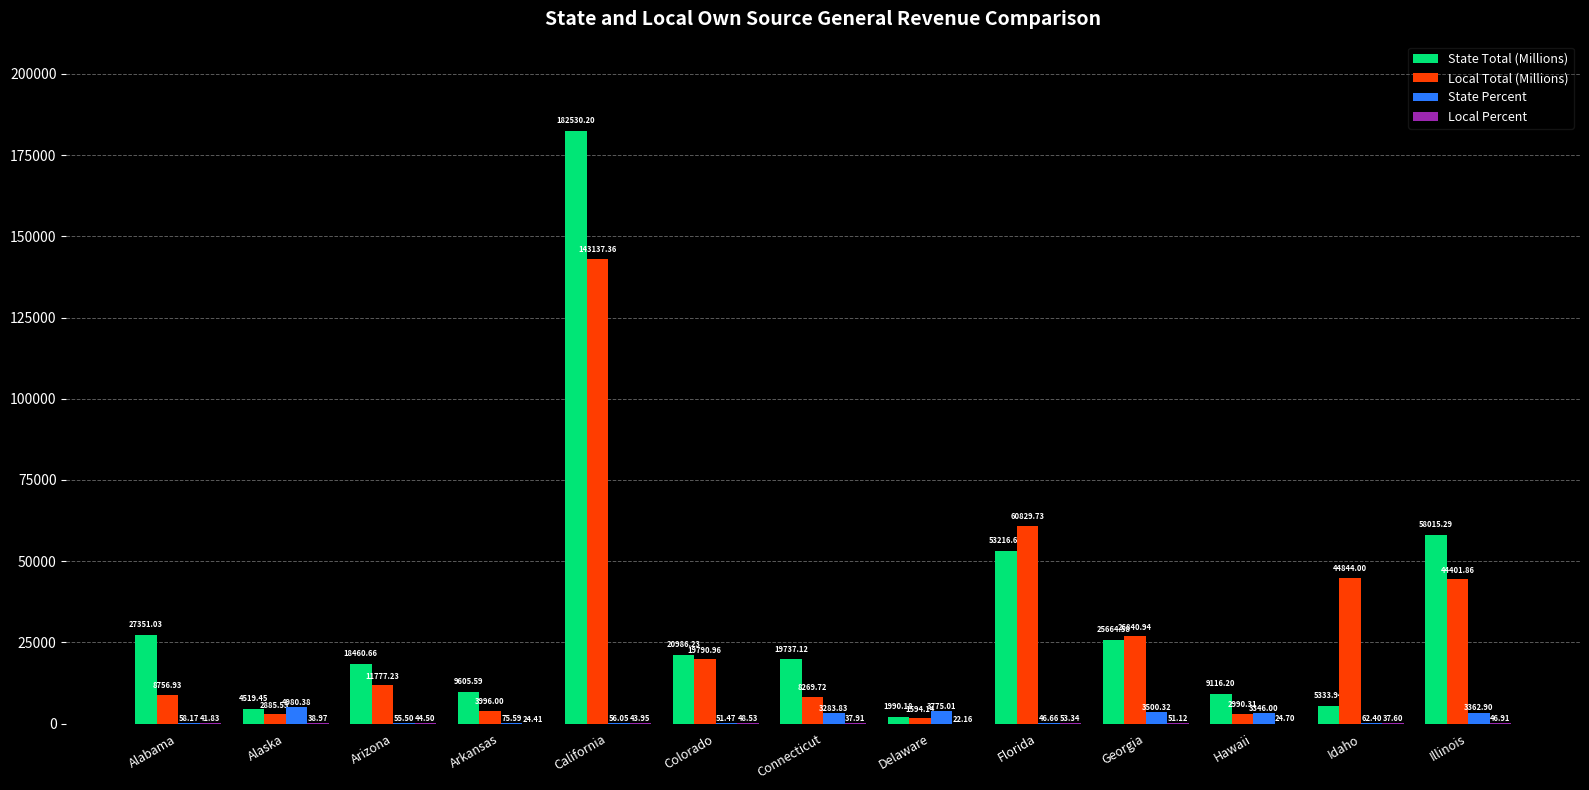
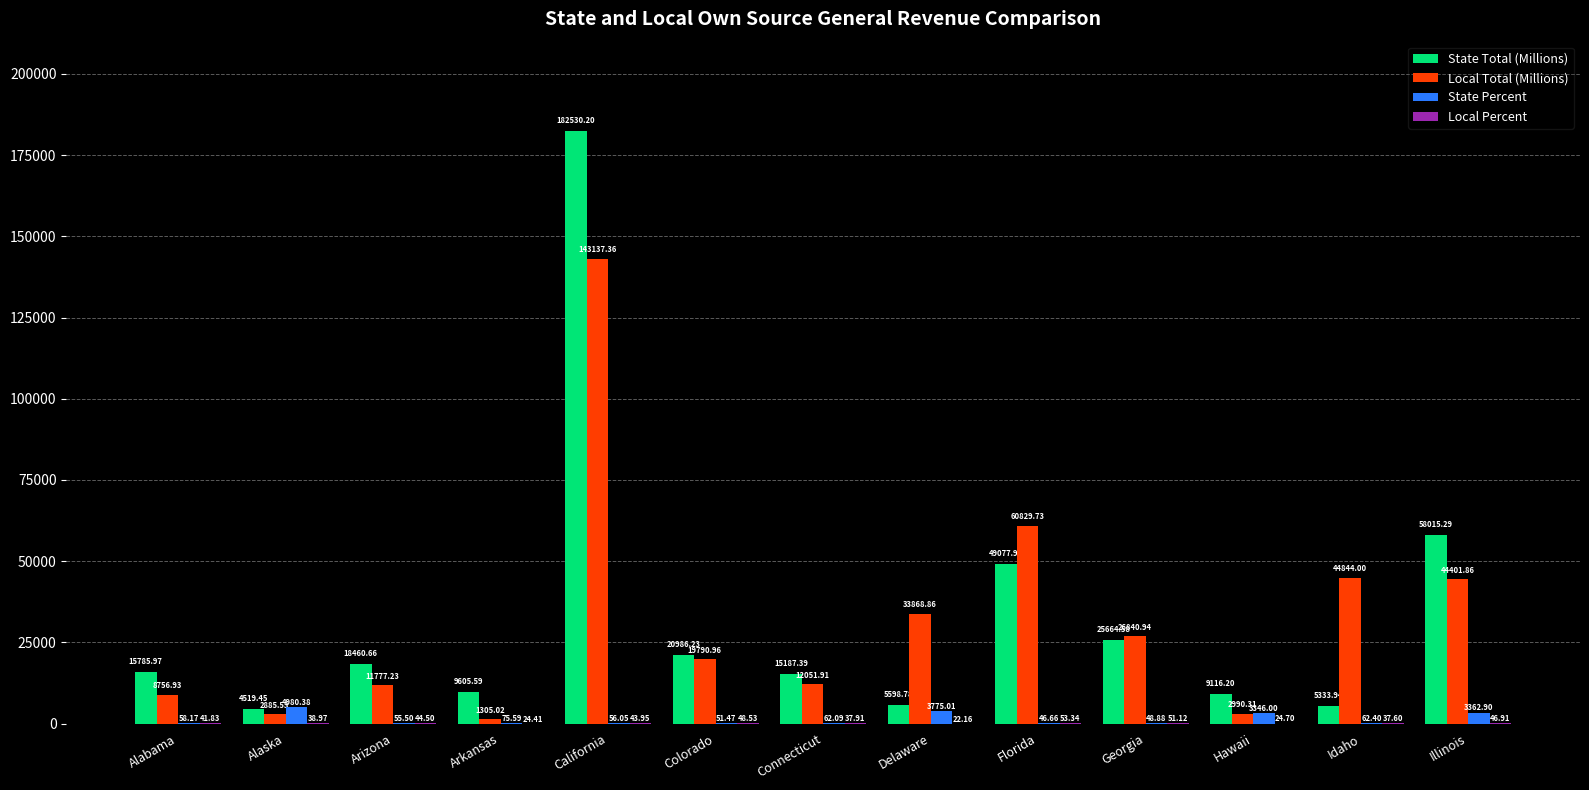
  {
    "State Total (Millions)": {
-     "Alabama": 27351.03,
+     "Alabama": 15785.97,
      "Alaska": 4519.45,
      "Arizona": 18460.66,
      "Arkansas": 9605.59,
      "California": 182530.20,
-     "Connecticut": 19737.12,
-     "Delaware": 1990.18,
-     "Florida": 53216.61,
+     "Connecticut": 15187.39,
+     "Delaware": 5598.78,
+     "Florida": 49077.92,
      "Hawaii": 9116.20,
      "Idaho": 5333.94,
      "Illinois": 58015.29
    },
    "Local Total (Millions)": {
      "Alabama": 8756.93,
      "Arizona": 11777.23,
-     "Arkansas": 3996.00,
+     "Arkansas": 1305.02,
      "California": 143137.36,
-     "Connecticut": 8269.72,
-     "Delaware": 1594.14,
+     "Connecticut": 12051.91,
+     "Delaware": 33868.86,
      "Florida": 60829.73,
      "Idaho": 44844.00,
      "Illinois": 44401.86
    },
    "State Percent": {
      "Alabama": 58.17,
      "Arizona": 55.50,
      "Arkansas": 75.59,
      "California": 56.05,
      "Colorado": 51.47,
-     "Connecticut": 3283.83,
+     "Connecticut": 62.09,
      "Florida": 46.66,
-     "Georgia": 3500.32,
+     "Georgia": 48.88,
      "Idaho": 62.40,
      "Illinois": 3362.90
    },
    "Local Percent": {
      "Alabama": 41.83,
      "Alaska": 38.97,
      "Arizona": 44.50,
      "Arkansas": 24.41,
      "California": 43.95,
      "Colorado": 48.53,
      "Connecticut": 37.91,
      "Delaware": 22.16,
      "Florida": 53.34,
      "Georgia": 51.12,
      "Hawaii": 24.70,
      "Idaho": 37.60,
      "Illinois": 46.91
    }
  }
